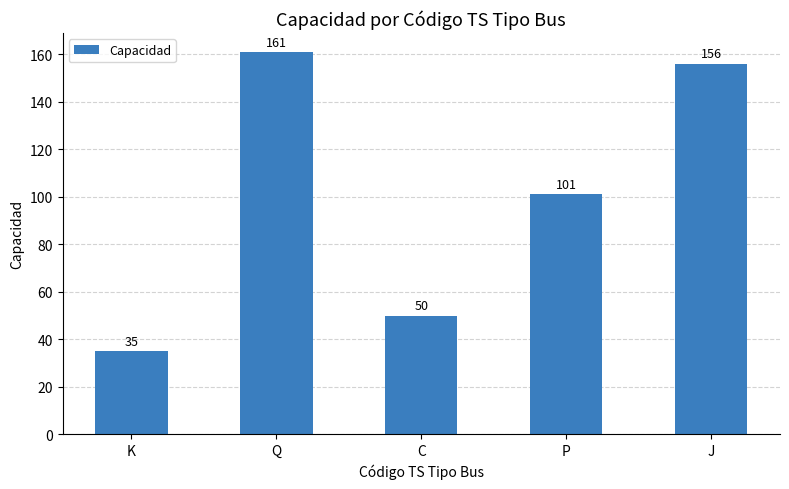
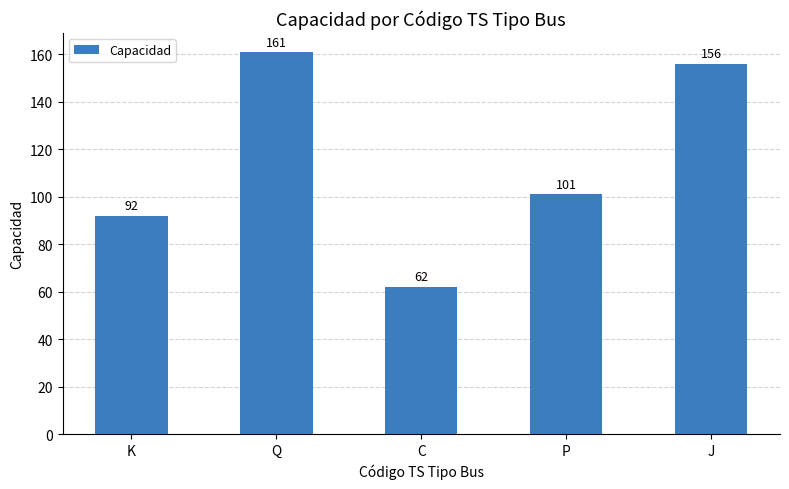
  {
-   "K": 35,
+   "K": 92,
    "Q": 161,
-   "C": 50,
+   "C": 62,
    "P": 101,
    "J": 156
  }
